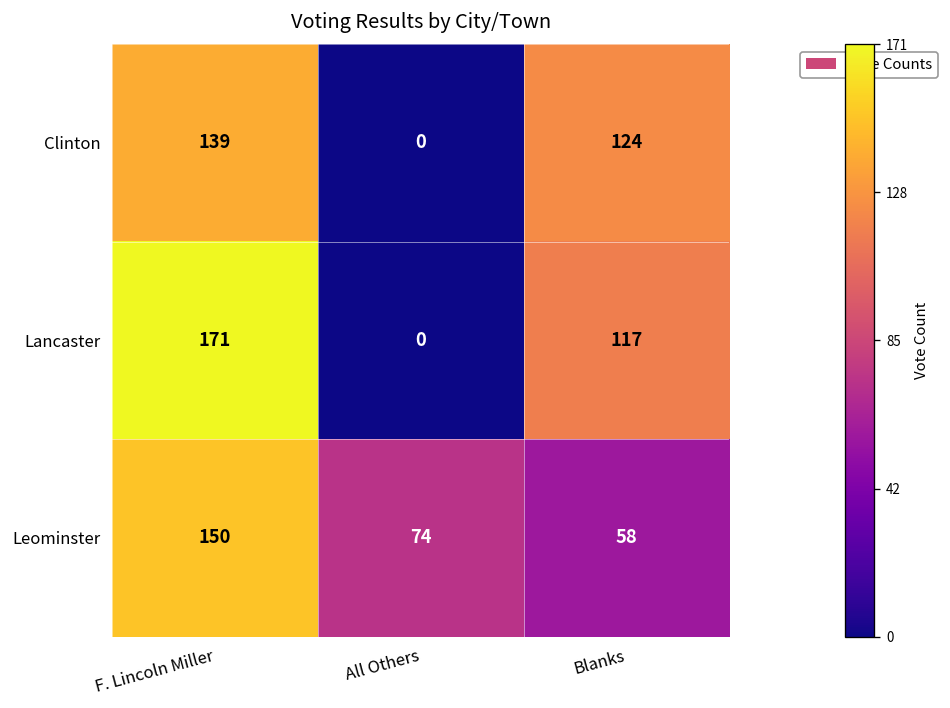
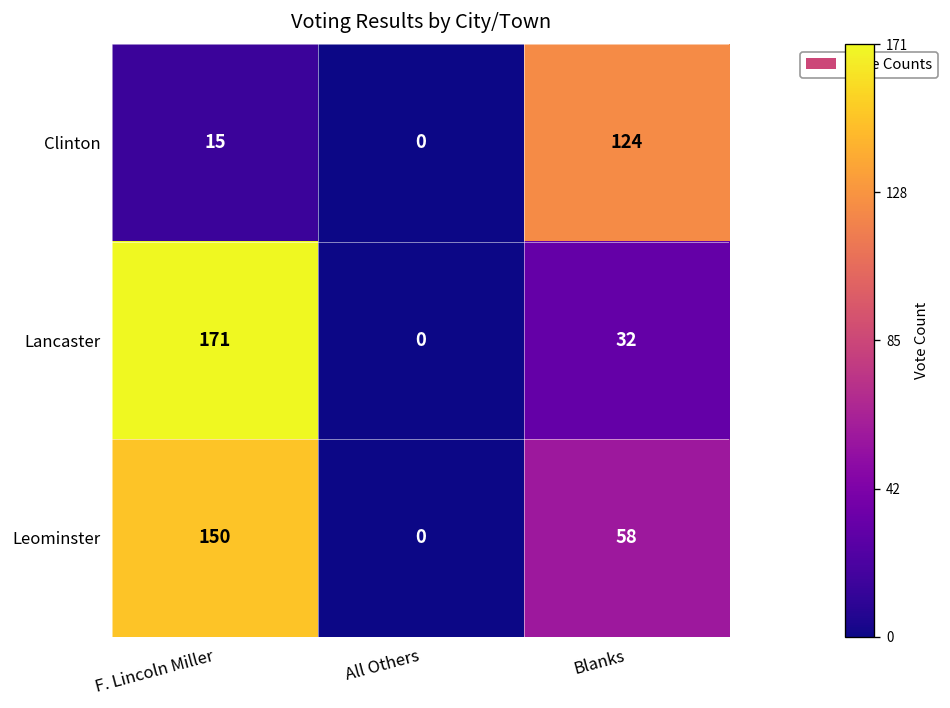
  {
    "Clinton": {
-     "F. Lincoln Miller": 139,
+     "F. Lincoln Miller": 15,
      "All Others": 0,
      "Blanks": 124
    },
    "Lancaster": {
      "F. Lincoln Miller": 171,
      "All Others": 0,
-     "Blanks": 117
+     "Blanks": 32
    },
    "Leominster": {
      "F. Lincoln Miller": 150,
-     "All Others": 74,
+     "All Others": 0,
      "Blanks": 58
    }
  }
